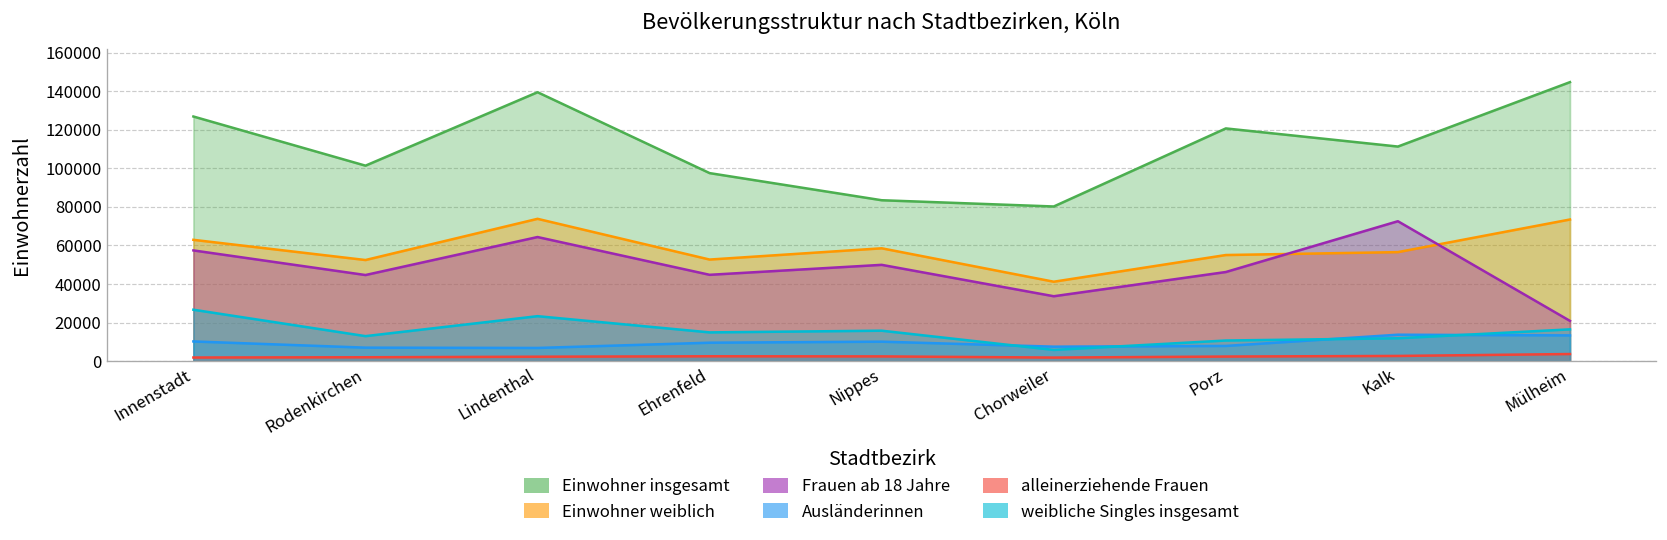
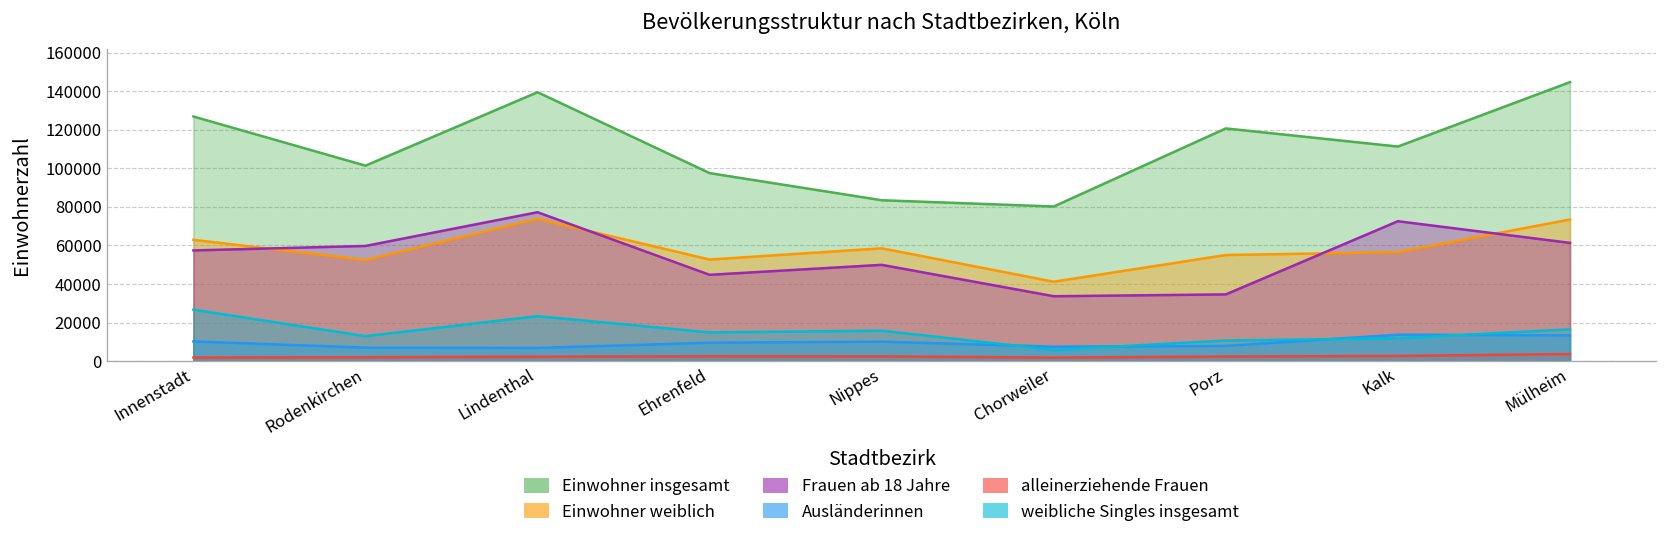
  {
    "Einwohner insgesamt": {
      "Innenstadt": 127000,
      "Rodenkirchen": 101000,
      "Lindenthal": 139000,
      "Ehrenfeld": 97000,
      "Nippes": 83000,
      "Chorweiler": 80000,
      "Porz": 121000,
      "Kalk": 111000,
      "Mülheim": 145000
    },
    "Frauen ab 18 Jahre": {
      "Innenstadt": 57000,
-     "Rodenkirchen": 45000,
-     "Lindenthal": 64000,
+     "Rodenkirchen": 60000,
+     "Lindenthal": 77000,
      "Ehrenfeld": 45000,
      "Nippes": 50000,
      "Chorweiler": 34000,
-     "Porz": 46000,
+     "Porz": 35000,
      "Kalk": 73000,
-     "Mülheim": 21000
+     "Mülheim": 61000
    }
  }
